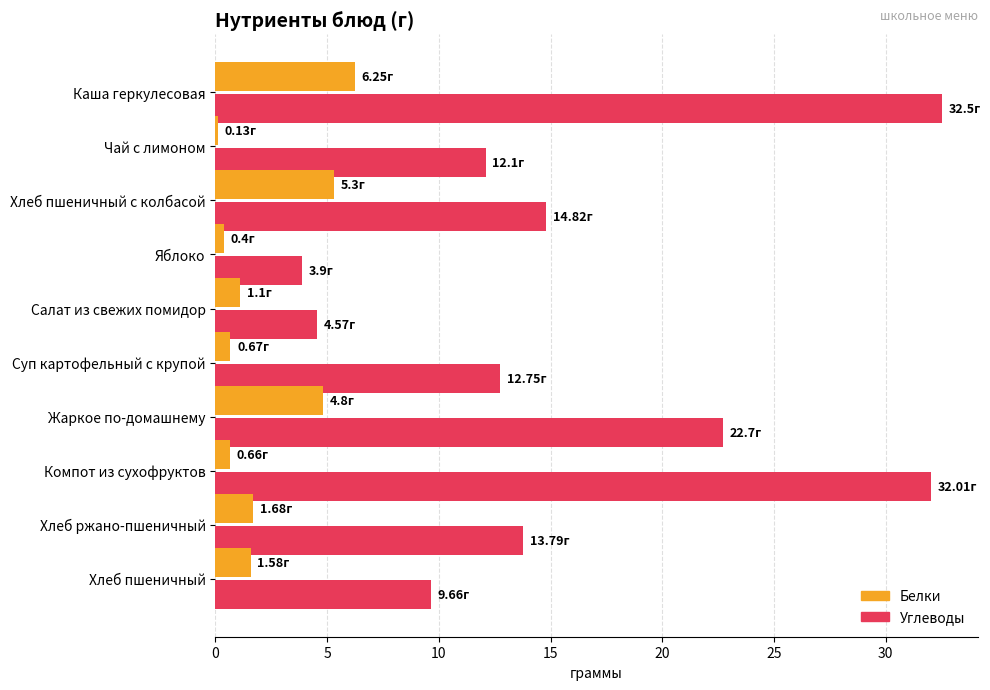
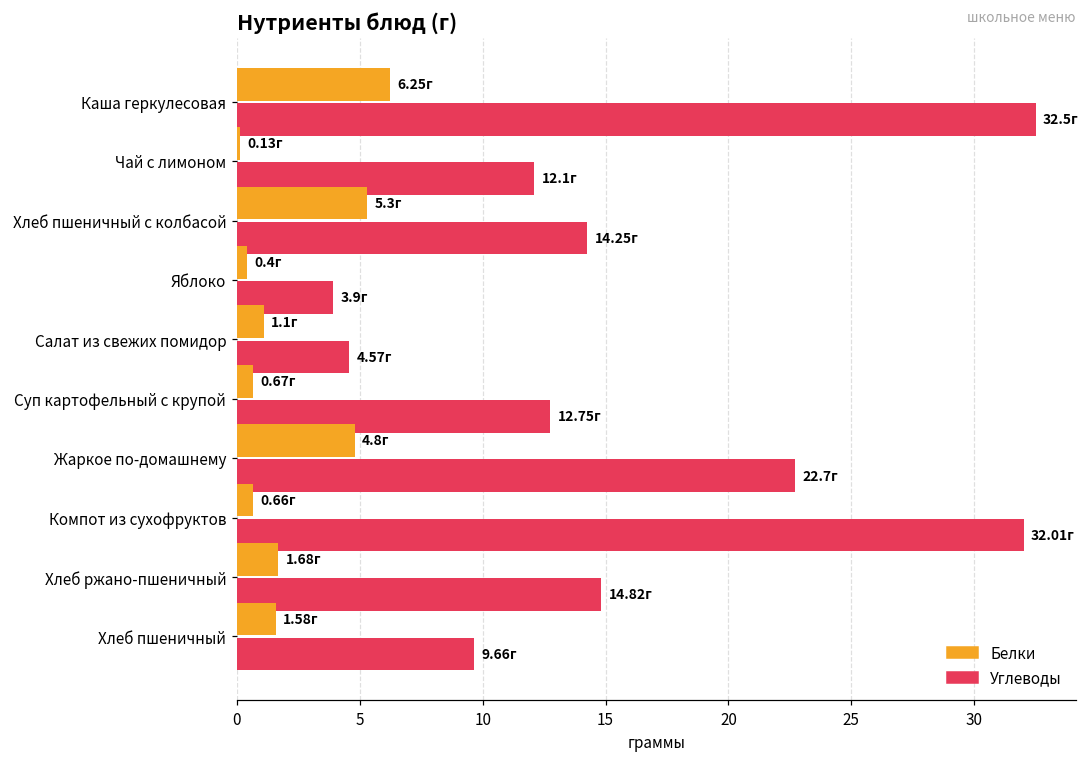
  {
    "Углеводы": {
      "Каша геркулесовая": "32.5г",
      "Чай с лимоном": "12.1г",
-     "Хлеб пшеничный с колбасой": "14.82г",
+     "Хлеб пшеничный с колбасой": "14.25г",
      "Яблоко": "3.9г",
      "Салат из свежих помидор": "4.57г",
      "Суп картофельный с крупой": "12.75г",
      "Жаркое по-домашнему": "22.7г",
      "Компот из сухофруктов": "32.01г",
-     "Хлеб ржано-пшеничный": "13.79г",
+     "Хлеб ржано-пшеничный": "14.82г",
      "Хлеб пшеничный": "9.66г"
    },
    "Белки": {
      "Каша геркулесовая": "6.25г",
      "Чай с лимоном": "0.13г",
      "Хлеб пшеничный с колбасой": "5.3г",
      "Яблоко": "0.4г",
      "Салат из свежих помидор": "1.1г",
      "Суп картофельный с крупой": "0.67г",
      "Жаркое по-домашнему": "4.8г",
      "Компот из сухофруктов": "0.66г",
      "Хлеб ржано-пшеничный": "1.68г",
      "Хлеб пшеничный": "1.58г"
    }
  }
